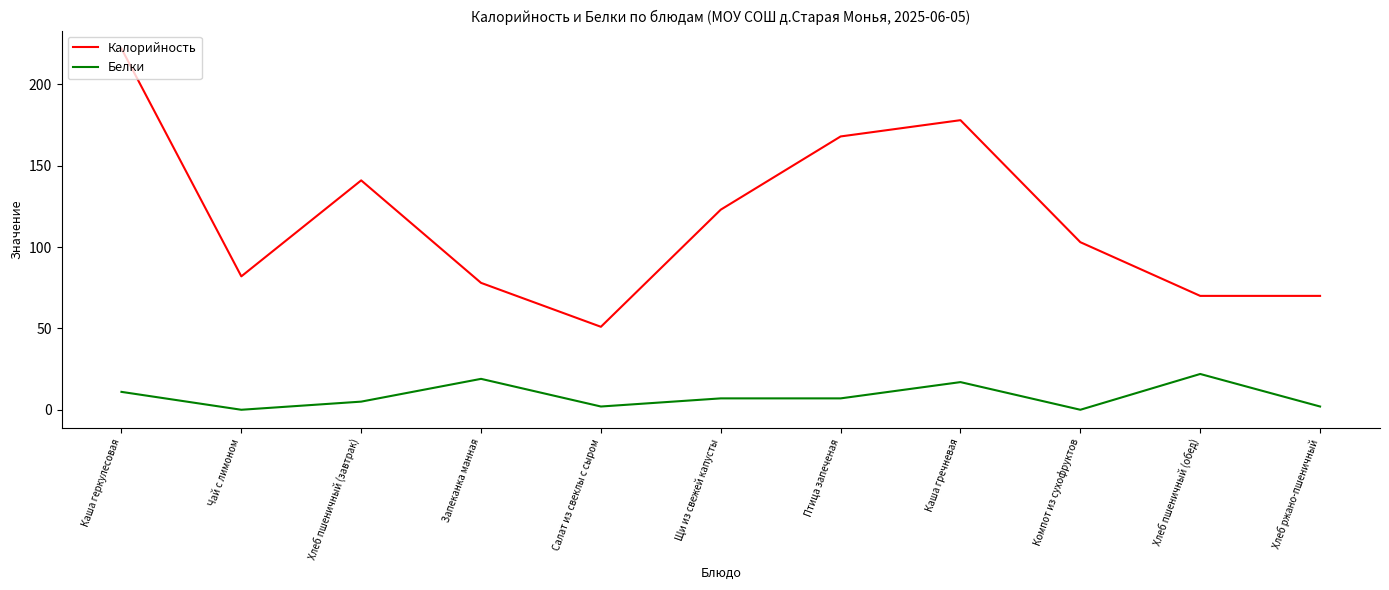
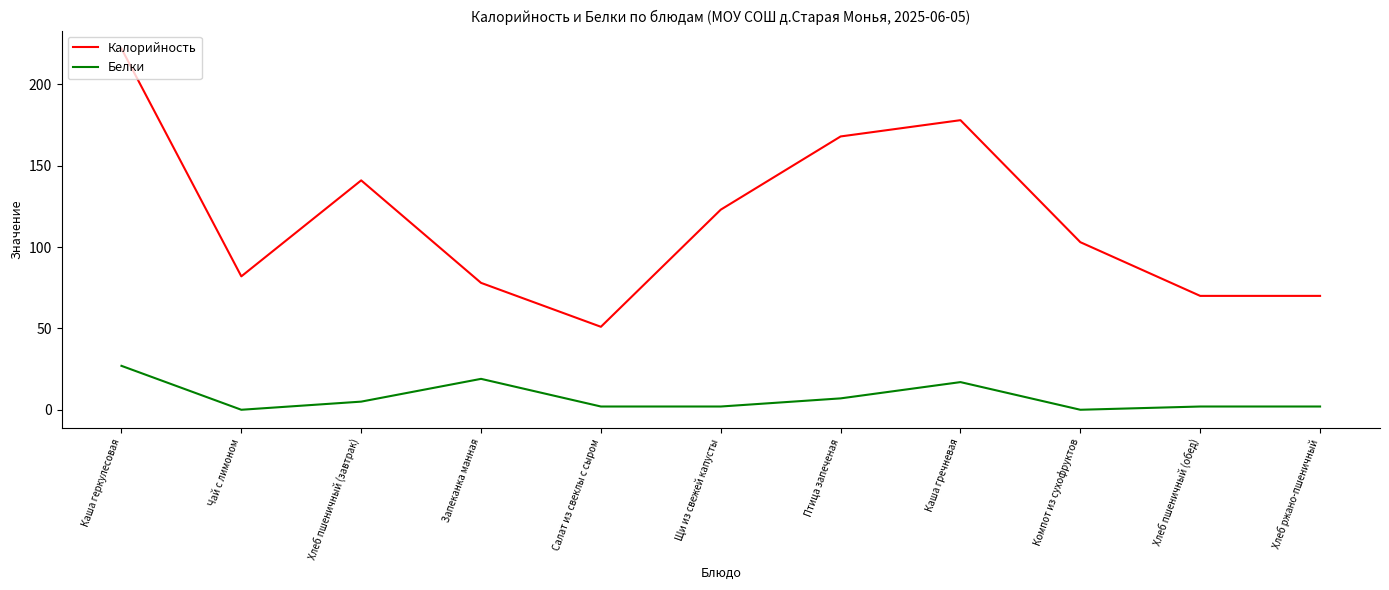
  {
    "Калорийность": {
      "Чай с лимоном": 82,
      "Хлеб пшеничный (завтрак)": 141,
      "Запеканка манная": 78,
      "Салат из свеклы с сыром": 51,
      "Щи из свежей капусты": 123,
      "Птица запеченая": 168,
      "Каша гречневая": 178,
      "Компот из сухофруктов": 103,
      "Хлеб пшеничный (обед)": 70,
      "Хлеб ржано-пшеничный": 70
    },
    "Белки": {
-     "Каша геркулесовая": 11,
+     "Каша геркулесовая": 27,
      "Чай с лимоном": 0,
      "Хлеб пшеничный (завтрак)": 5,
      "Запеканка манная": 19,
      "Салат из свеклы с сыром": 2,
-     "Щи из свежей капусты": 7,
+     "Щи из свежей капусты": 2,
      "Птица запеченая": 7,
      "Каша гречневая": 17,
      "Компот из сухофруктов": 0,
-     "Хлеб пшеничный (обед)": 22,
+     "Хлеб пшеничный (обед)": 2,
      "Хлеб ржано-пшеничный": 2
    }
  }
